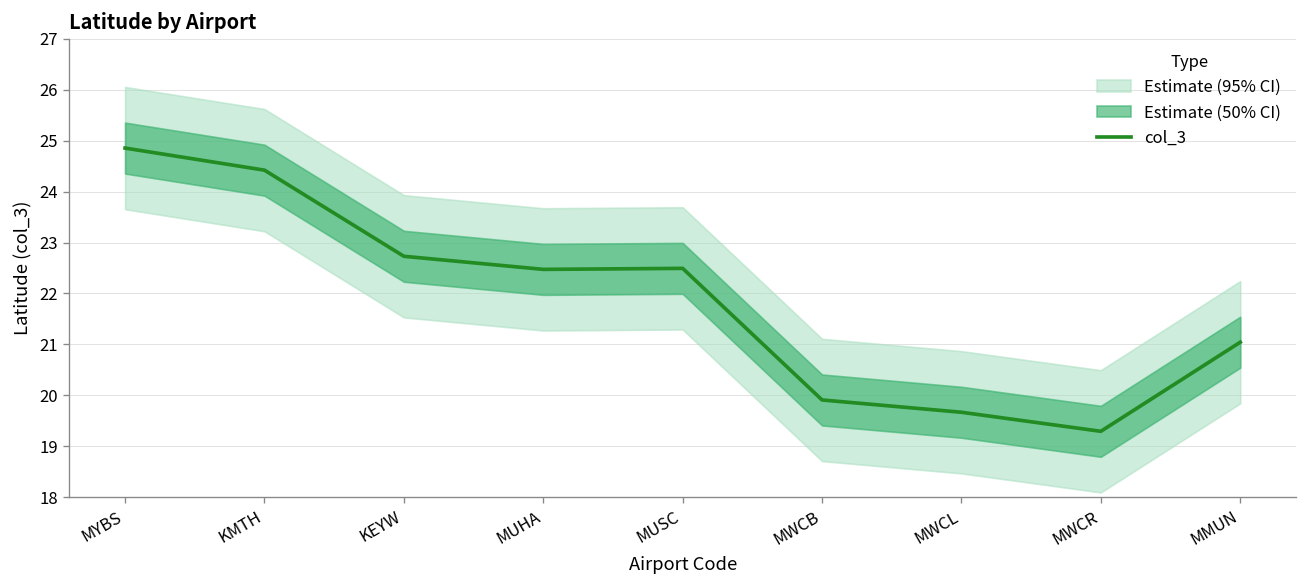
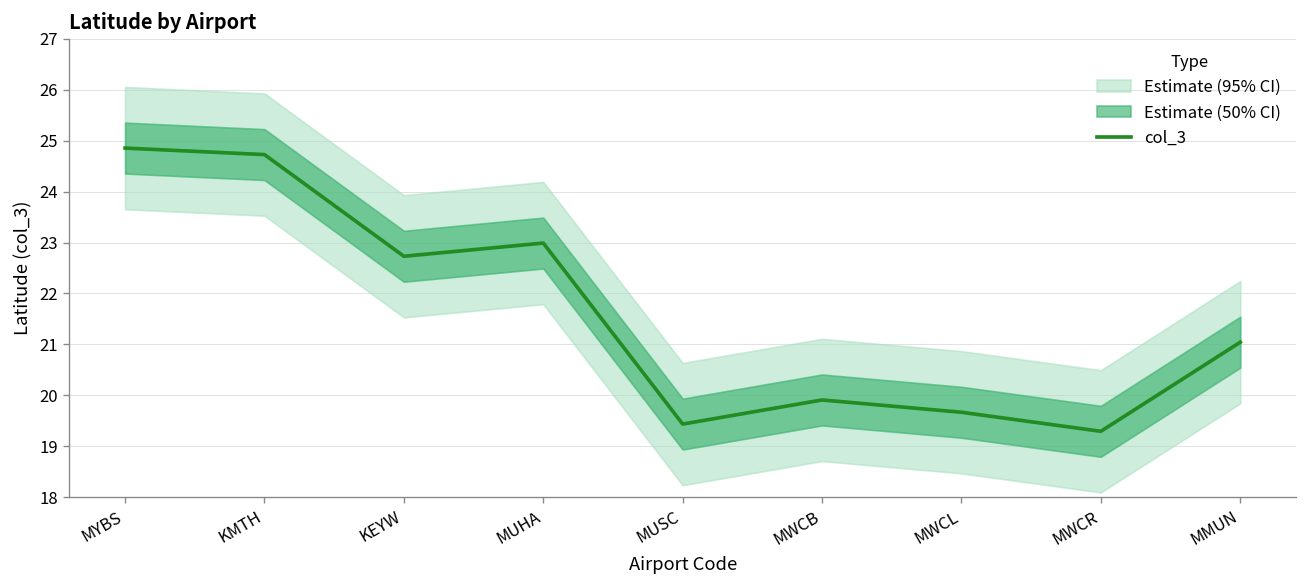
  {
    "col_3": {
      "MYBS": 24.9,
-     "KMTH": 24.4,
+     "KMTH": 24.7,
      "KEYW": 22.7,
-     "MUHA": 22.5,
-     "MUSC": 22.5,
+     "MUHA": 23.0,
+     "MUSC": 19.4,
      "MWCB": 19.9,
      "MWCL": 19.7,
      "MWCR": 19.3,
      "MMUN": 21.0
    }
  }
